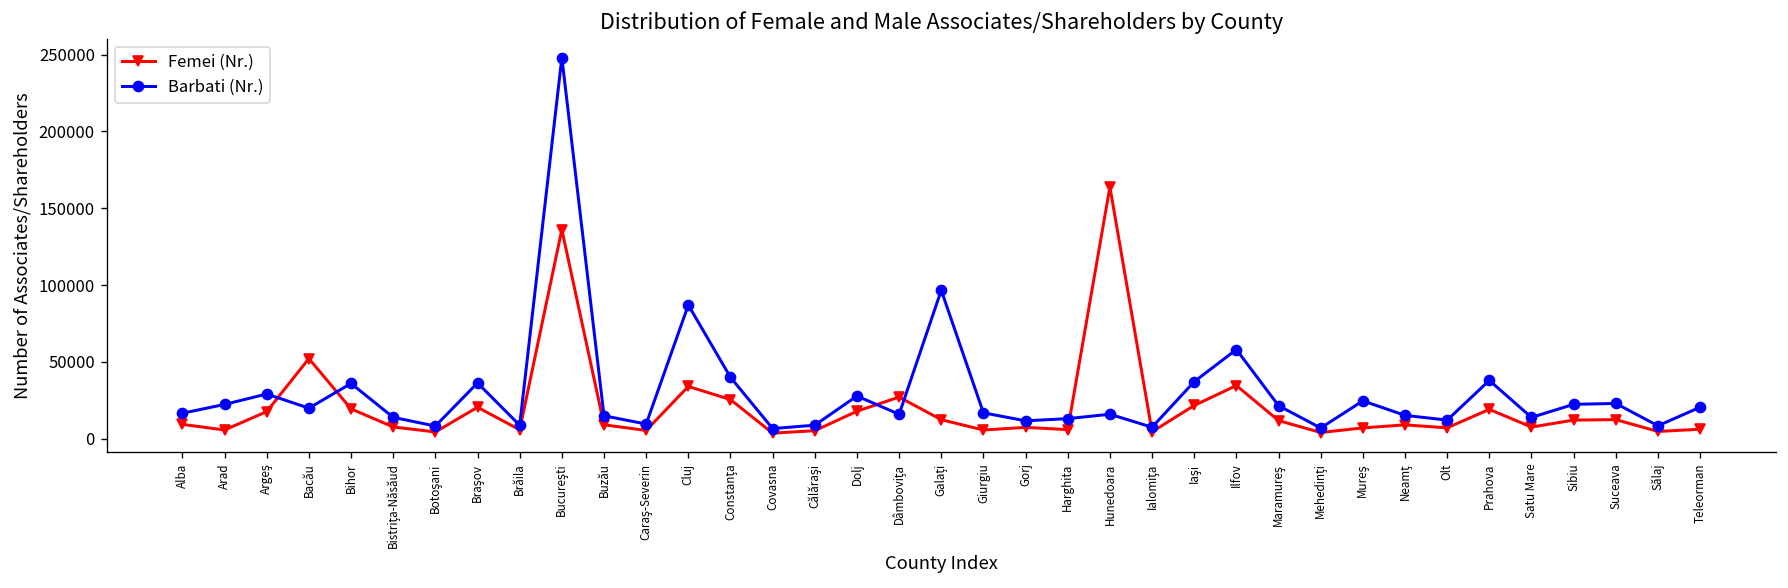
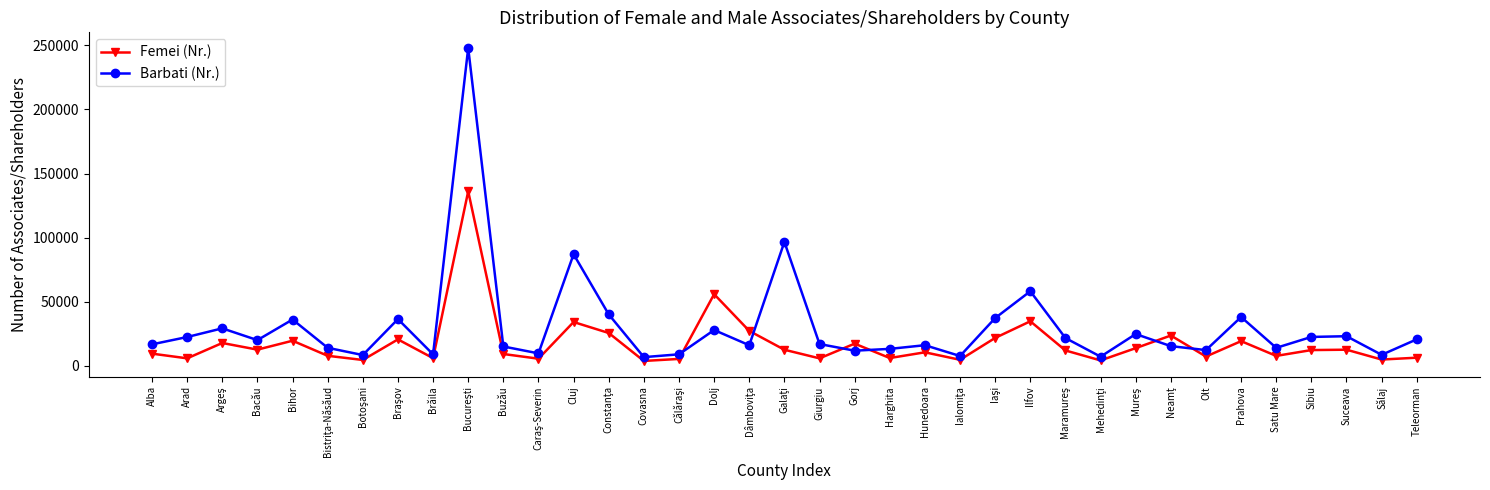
  {
    "Femei (Nr.)": {
      "Alba": 9000,
      "Arad": 6000,
      "Argeş": 18000,
-     "Bacău": 52000,
+     "Bacău": 12000,
      "Bihor": 19000,
      "Bistriţa-Năsăud": 8000,
      "Botoşani": 4000,
      "Braşov": 20000,
      "Brăila": 6000,
      "Bucureşti": 136000,
      "Buzău": 9000,
      "Caraş-Severin": 5000,
      "Cluj": 34000,
      "Constanţa": 26000,
      "Covasna": 4000,
      "Călăraşi": 5000,
-     "Dolj": 18000,
+     "Dolj": 56000,
      "Dâmboviţa": 27000,
      "Galaţi": 12000,
      "Giurgiu": 6000,
-     "Gorj": 7000,
+     "Gorj": 17000,
      "Harghita": 6000,
-     "Hunedoara": 164000,
+     "Hunedoara": 10000,
      "Ialomiţa": 5000,
      "Iaşi": 22000,
      "Ilfov": 35000,
      "Maramureş": 12000,
      "Mehedinţi": 4000,
-     "Mureş": 7000,
-     "Neamţ": 9000,
+     "Mureş": 14000,
+     "Neamţ": 24000,
      "Olt": 7000,
      "Prahova": 19000,
      "Satu Mare": 8000,
      "Sibiu": 12000,
      "Suceava": 12000,
      "Sălaj": 5000,
      "Teleorman": 6000
    },
    "Barbati (Nr.)": {
      "Alba": 17000,
      "Arad": 22000,
      "Argeş": 29000,
      "Bacău": 20000,
      "Bihor": 36000,
      "Bistriţa-Năsăud": 14000,
      "Botoşani": 8000,
      "Braşov": 36000,
      "Brăila": 9000,
      "Bucureşti": 248000,
      "Buzău": 15000,
      "Caraş-Severin": 10000,
      "Cluj": 87000,
      "Constanţa": 40000,
      "Covasna": 7000,
      "Călăraşi": 9000,
      "Dolj": 28000,
      "Dâmboviţa": 16000,
      "Galaţi": 97000,
      "Giurgiu": 17000,
      "Gorj": 12000,
      "Harghita": 13000,
      "Hunedoara": 16000,
      "Ialomiţa": 8000,
      "Iaşi": 37000,
      "Ilfov": 58000,
      "Maramureş": 22000,
      "Mehedinţi": 7000,
      "Mureş": 25000,
      "Neamţ": 15000,
      "Olt": 12000,
      "Prahova": 38000,
      "Satu Mare": 14000,
      "Sibiu": 22000,
      "Suceava": 23000,
      "Sălaj": 8000,
      "Teleorman": 21000
    }
  }
